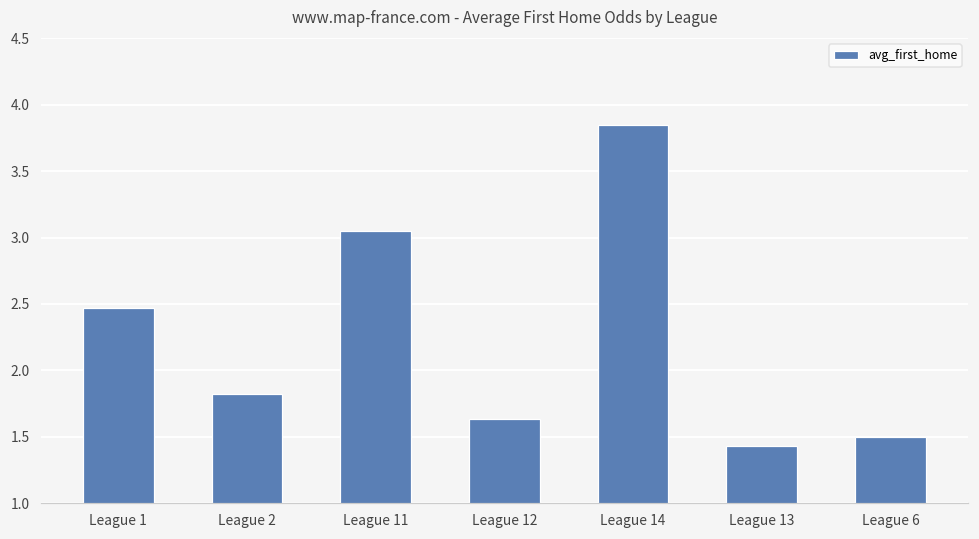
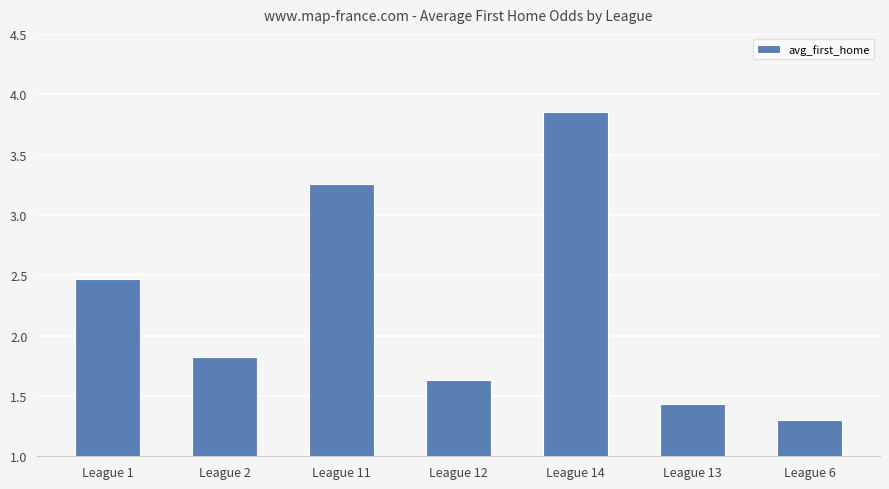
  {
    "League 1": 2.47,
    "League 2": 1.82,
-   "League 11": 3.05,
+   "League 11": 3.26,
    "League 12": 1.63,
    "League 14": 3.85,
    "League 13": 1.43,
-   "League 6": 1.5
+   "League 6": 1.3
  }
